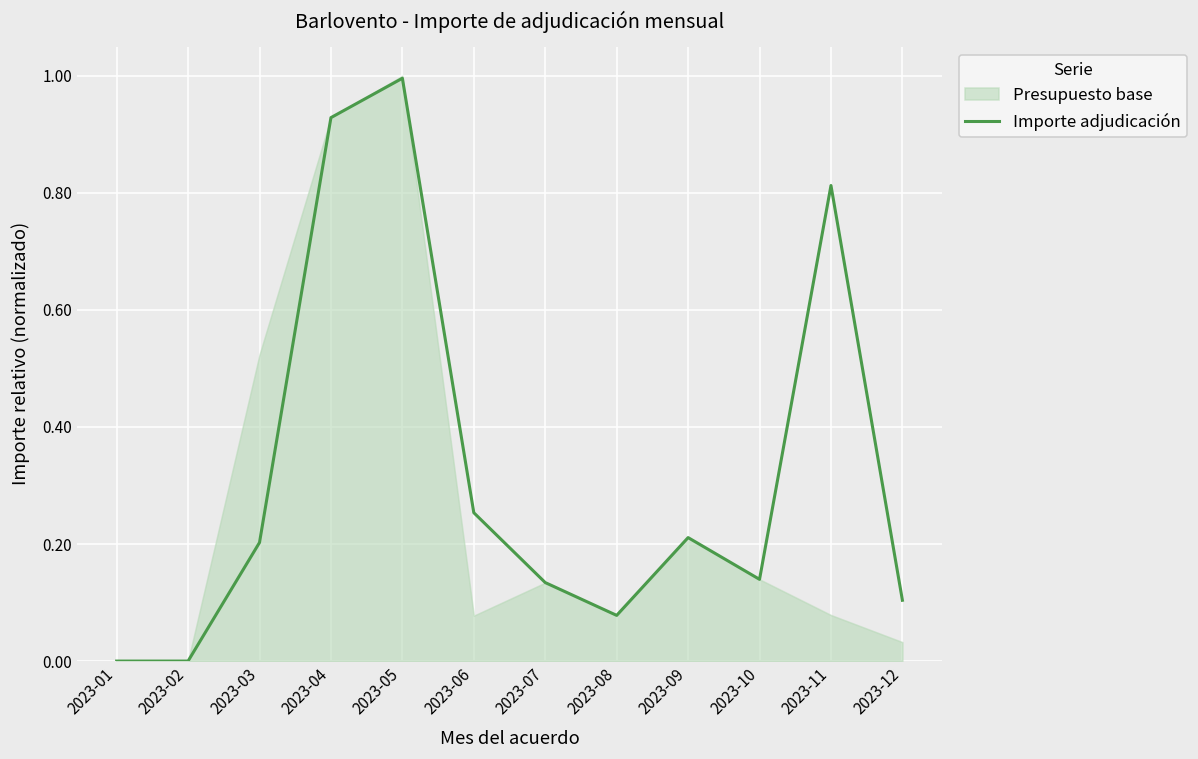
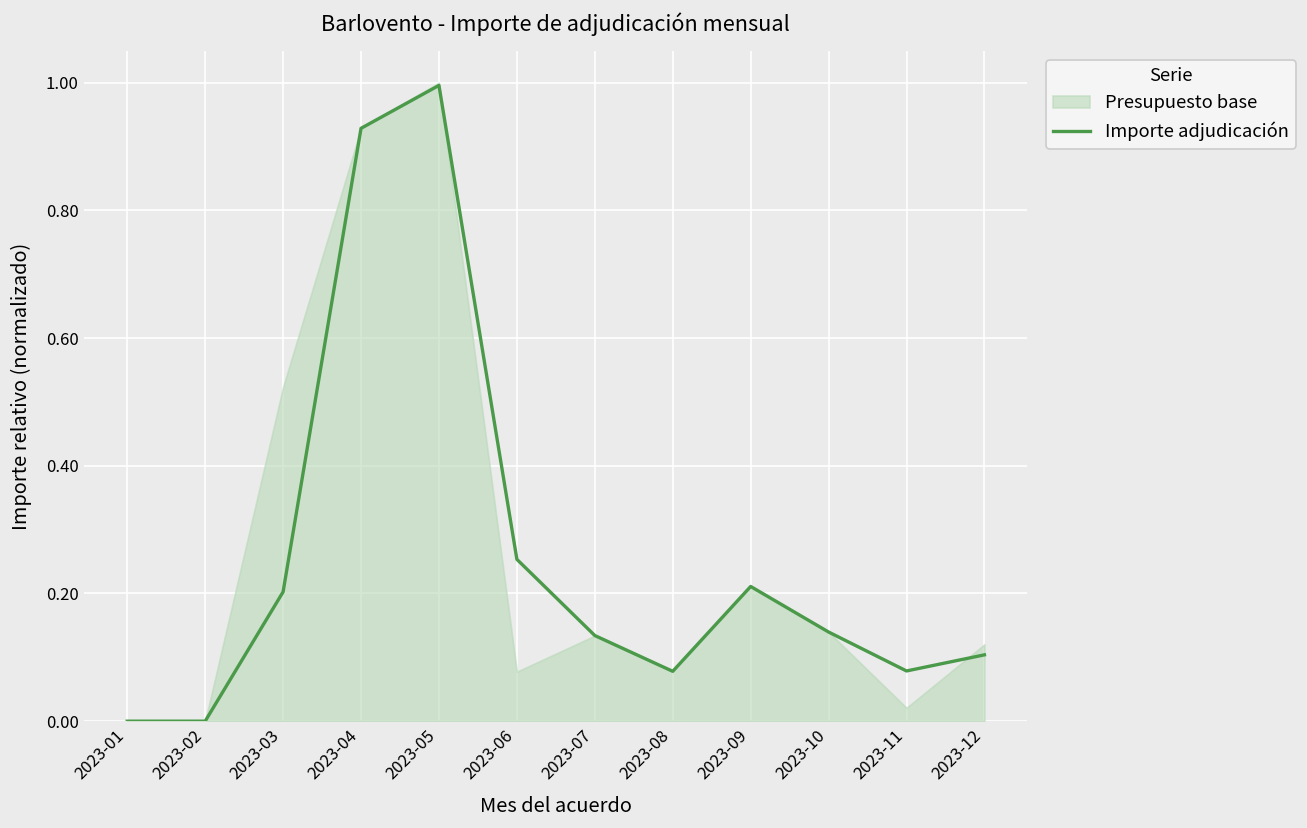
  {
    "Importe adjudicación": {
      "2023-03": 0.20,
      "2023-06": 0.25,
-     "2023-11": 0.81,
+     "2023-11": 0.08,
      "2023-12": 0.10
    },
    "Presupuesto base": {
      "2023-03": 0.52,
      "2023-06": 0.08,
-     "2023-11": 0.08,
-     "2023-12": 0.03
+     "2023-11": 0.02,
+     "2023-12": 0.12
    }
  }
